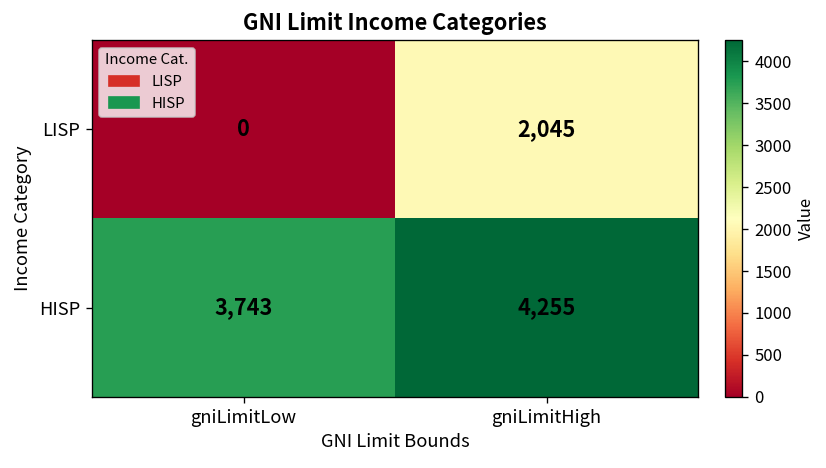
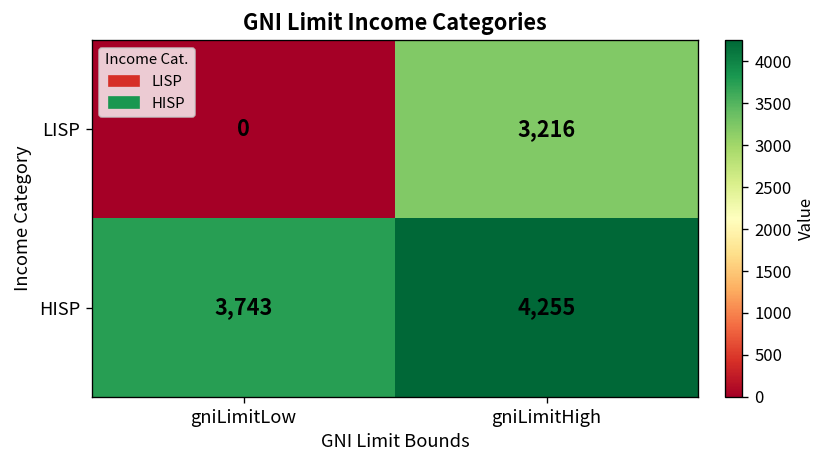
  {
    "LISP": {
      "gniLimitLow": "0",
-     "gniLimitHigh": "2,045"
+     "gniLimitHigh": "3,216"
    },
    "HISP": {
      "gniLimitLow": "3,743",
      "gniLimitHigh": "4,255"
    }
  }
